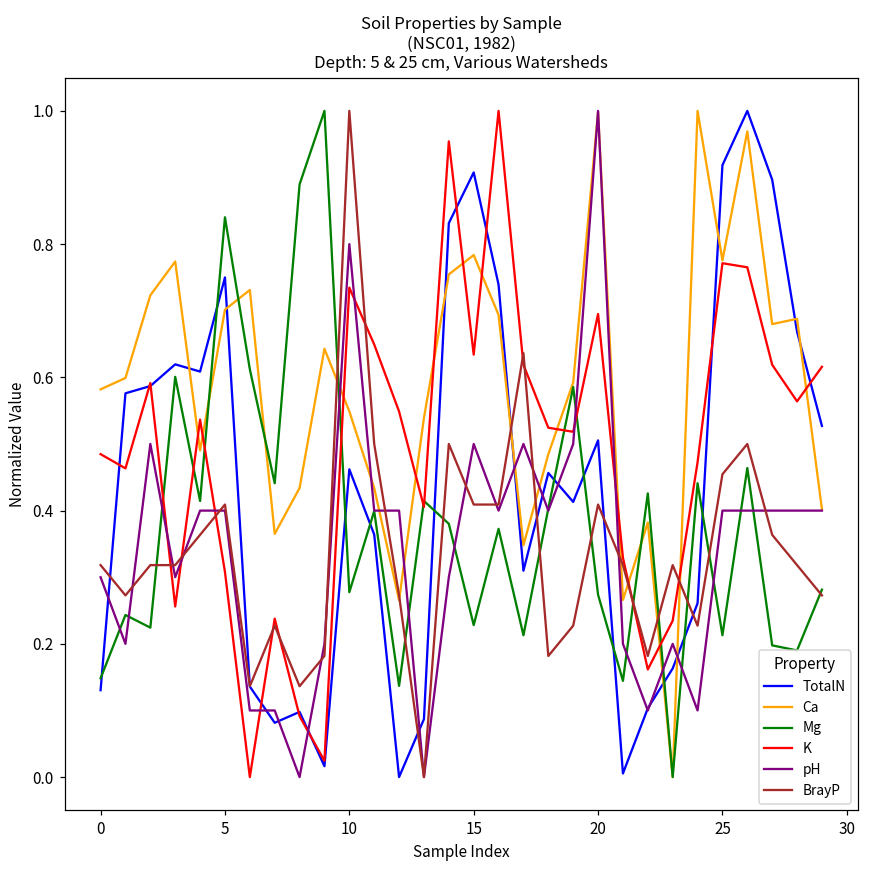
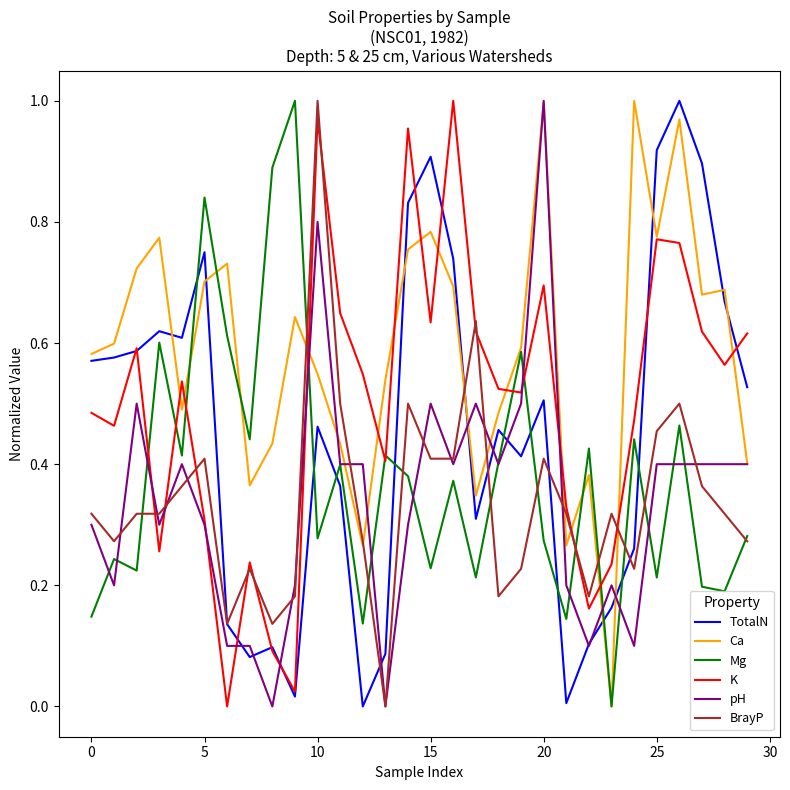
  {
    "TotalN": {
-     "0": 0.13,
+     "0": 0.57,
      "5": 0.75,
      "10": 0.46,
      "15": 0.91,
      "20": 0.51,
      "25": 0.92
    },
    "Ca": {
      "0": 0.58,
      "5": 0.70,
      "10": 0.55,
      "15": 0.78,
      "25": 0.78
    },
    "Mg": {
      "0": 0.15,
      "5": 0.84,
      "10": 0.28,
      "15": 0.23,
      "20": 0.27,
      "25": 0.21
    },
    "K": {
      "0": 0.48,
      "5": 0.31,
-     "10": 0.73,
+     "10": 0.97,
      "15": 0.63,
      "20": 0.70,
      "25": 0.77
    },
    "pH": {
      "0": 0.30,
-     "5": 0.40,
+     "5": 0.30,
      "10": 0.80,
      "15": 0.50,
      "25": 0.40
    },
    "BrayP": {
      "0": 0.32,
      "5": 0.41,
      "10": 1.00,
      "15": 0.41,
      "20": 0.41,
      "25": 0.45
    }
  }
